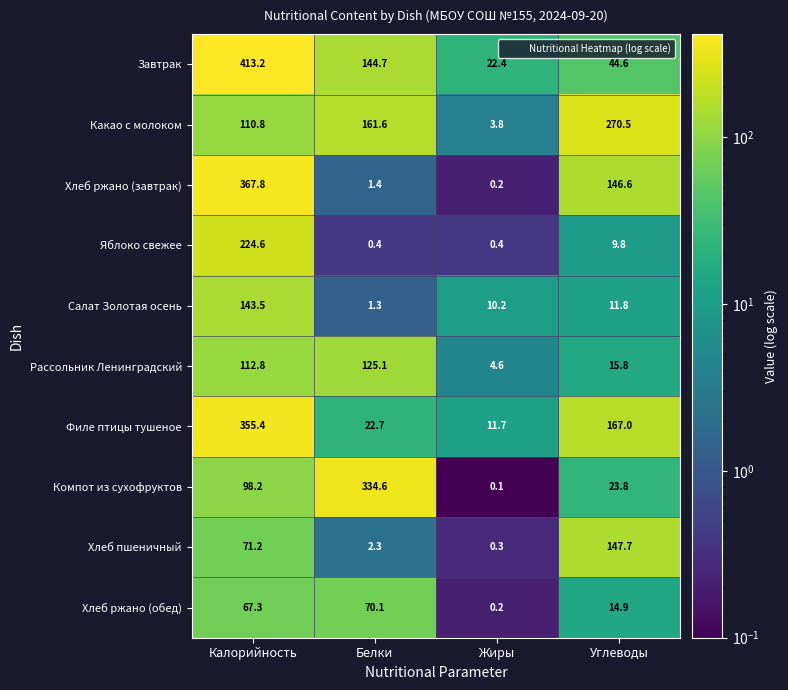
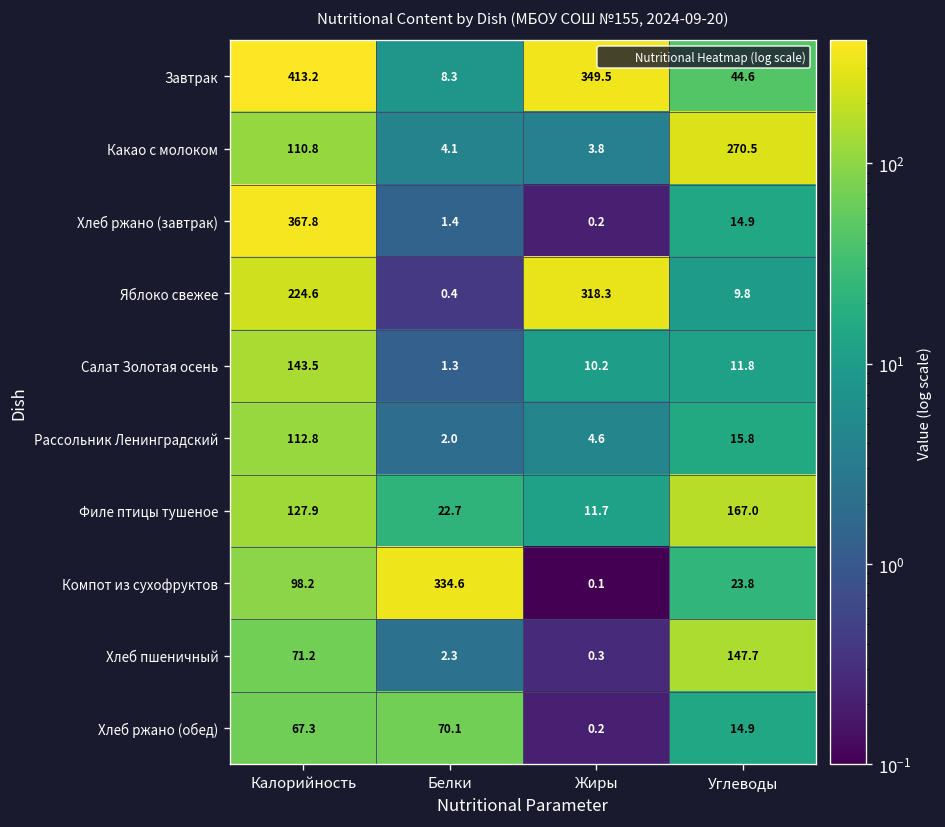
  {
    "Завтрак": {
      "Калорийность": 413.2,
-     "Белки": 144.7,
-     "Жиры": 22.4,
+     "Белки": 8.3,
+     "Жиры": 349.5,
      "Углеводы": 44.6
    },
    "Какао с молоком": {
      "Калорийность": 110.8,
-     "Белки": 161.6,
+     "Белки": 4.1,
      "Жиры": 3.8,
      "Углеводы": 270.5
    },
    "Хлеб ржано (завтрак)": {
      "Калорийность": 367.8,
      "Белки": 1.4,
      "Жиры": 0.2,
-     "Углеводы": 146.6
+     "Углеводы": 14.9
    },
    "Яблоко свежее": {
      "Калорийность": 224.6,
      "Белки": 0.4,
-     "Жиры": 0.4,
+     "Жиры": 318.3,
      "Углеводы": 9.8
    },
    "Салат Золотая осень": {
      "Калорийность": 143.5,
      "Белки": 1.3,
      "Жиры": 10.2,
      "Углеводы": 11.8
    },
    "Рассольник Ленинградский": {
      "Калорийность": 112.8,
-     "Белки": 125.1,
+     "Белки": 2.0,
      "Жиры": 4.6,
      "Углеводы": 15.8
    },
    "Филе птицы тушеное": {
-     "Калорийность": 355.4,
+     "Калорийность": 127.9,
      "Белки": 22.7,
      "Жиры": 11.7,
      "Углеводы": 167.0
    },
    "Компот из сухофруктов": {
      "Калорийность": 98.2,
      "Белки": 334.6,
      "Жиры": 0.1,
      "Углеводы": 23.8
    },
    "Хлеб пшеничный": {
      "Калорийность": 71.2,
      "Белки": 2.3,
      "Жиры": 0.3,
      "Углеводы": 147.7
    },
    "Хлеб ржано (обед)": {
      "Калорийность": 67.3,
      "Белки": 70.1,
      "Жиры": 0.2,
      "Углеводы": 14.9
    }
  }
